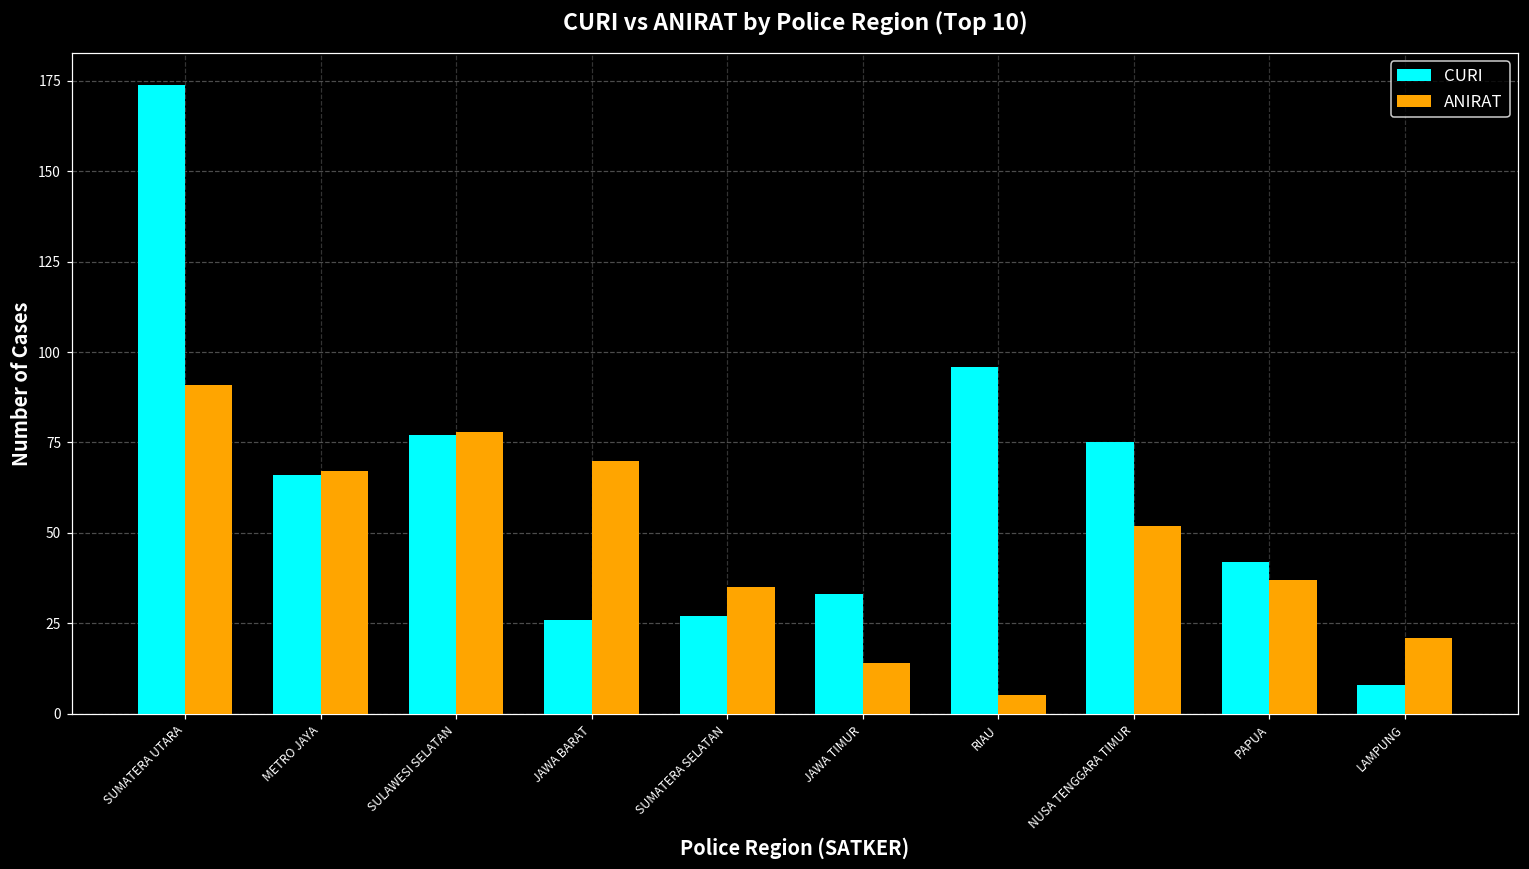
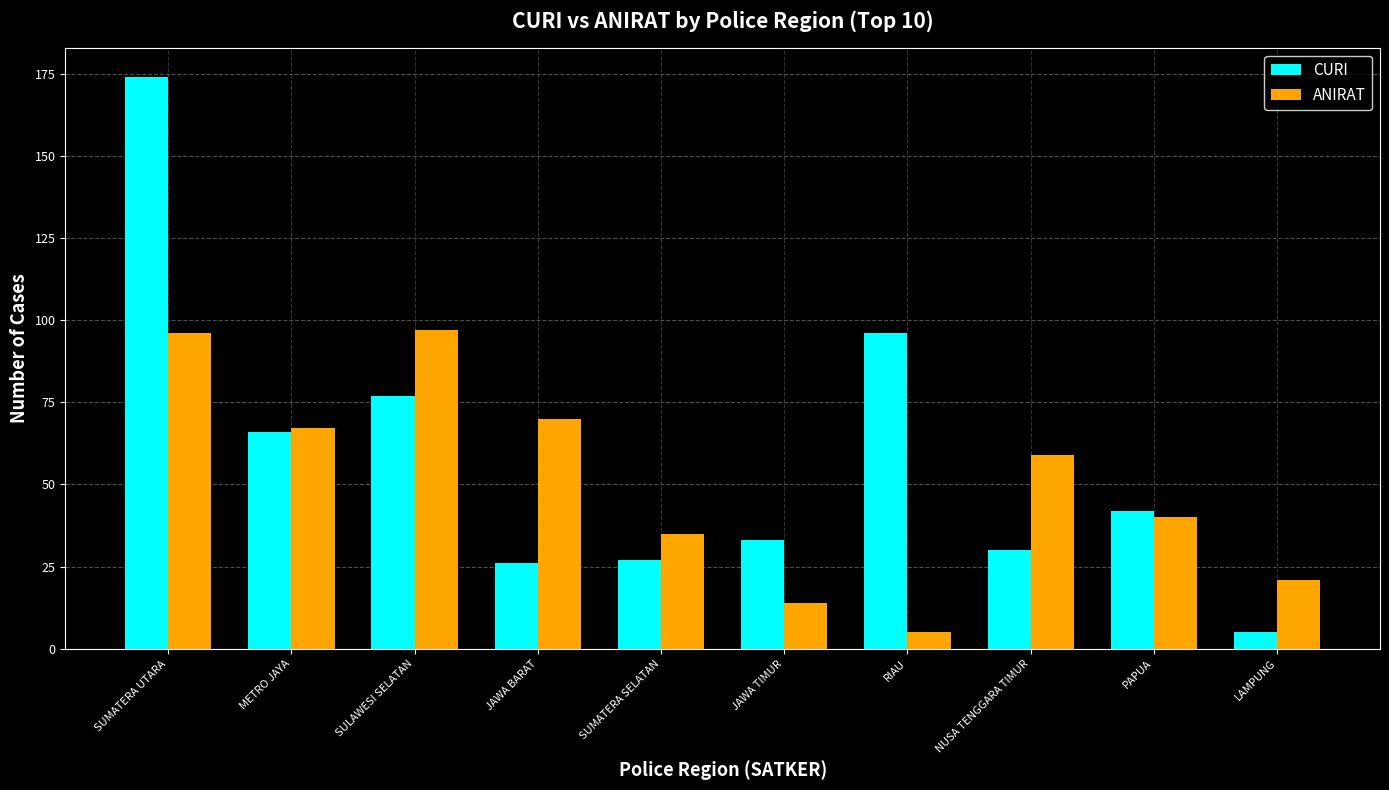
  {
    "CURI": {
      "SUMATERA UTARA": 174,
      "METRO JAYA": 66,
      "SULAWESI SELATAN": 77,
      "JAWA BARAT": 26,
      "SUMATERA SELATAN": 27,
      "JAWA TIMUR": 33,
      "RIAU": 96,
-     "NUSA TENGGARA TIMUR": 75,
+     "NUSA TENGGARA TIMUR": 30,
      "PAPUA": 42,
-     "LAMPUNG": 8
+     "LAMPUNG": 5
    },
    "ANIRAT": {
-     "SUMATERA UTARA": 91,
+     "SUMATERA UTARA": 96,
      "METRO JAYA": 67,
-     "SULAWESI SELATAN": 78,
+     "SULAWESI SELATAN": 97,
      "JAWA BARAT": 70,
      "SUMATERA SELATAN": 35,
      "JAWA TIMUR": 14,
      "RIAU": 5,
-     "NUSA TENGGARA TIMUR": 52,
-     "PAPUA": 37,
+     "NUSA TENGGARA TIMUR": 59,
+     "PAPUA": 40,
      "LAMPUNG": 21
    }
  }
